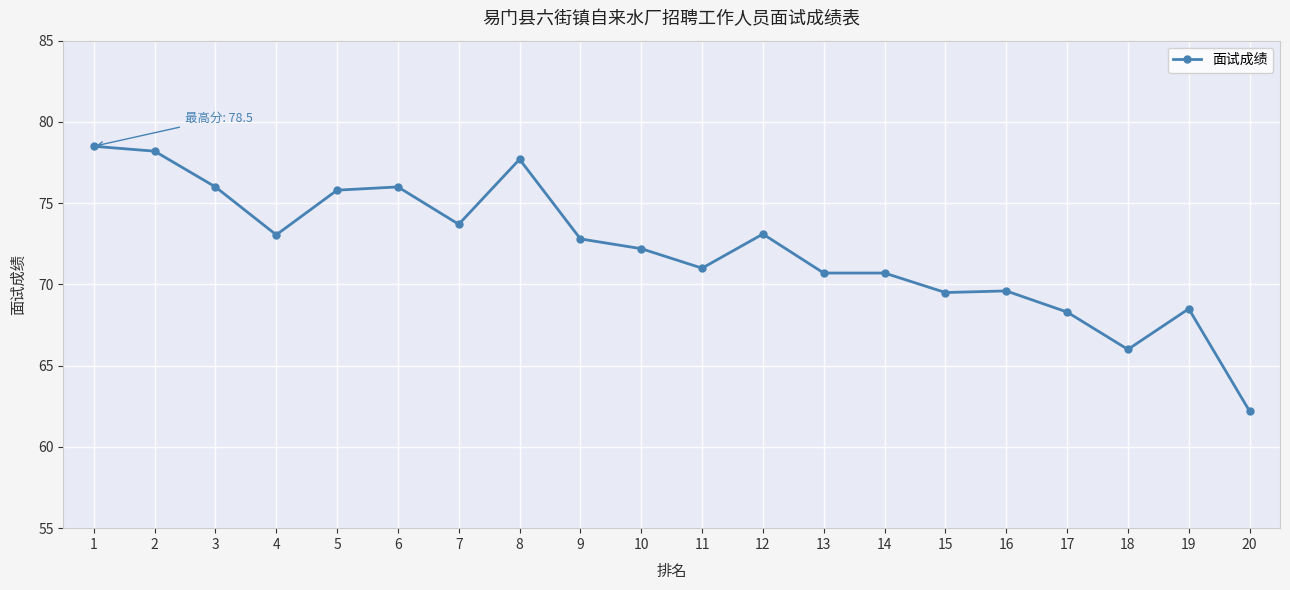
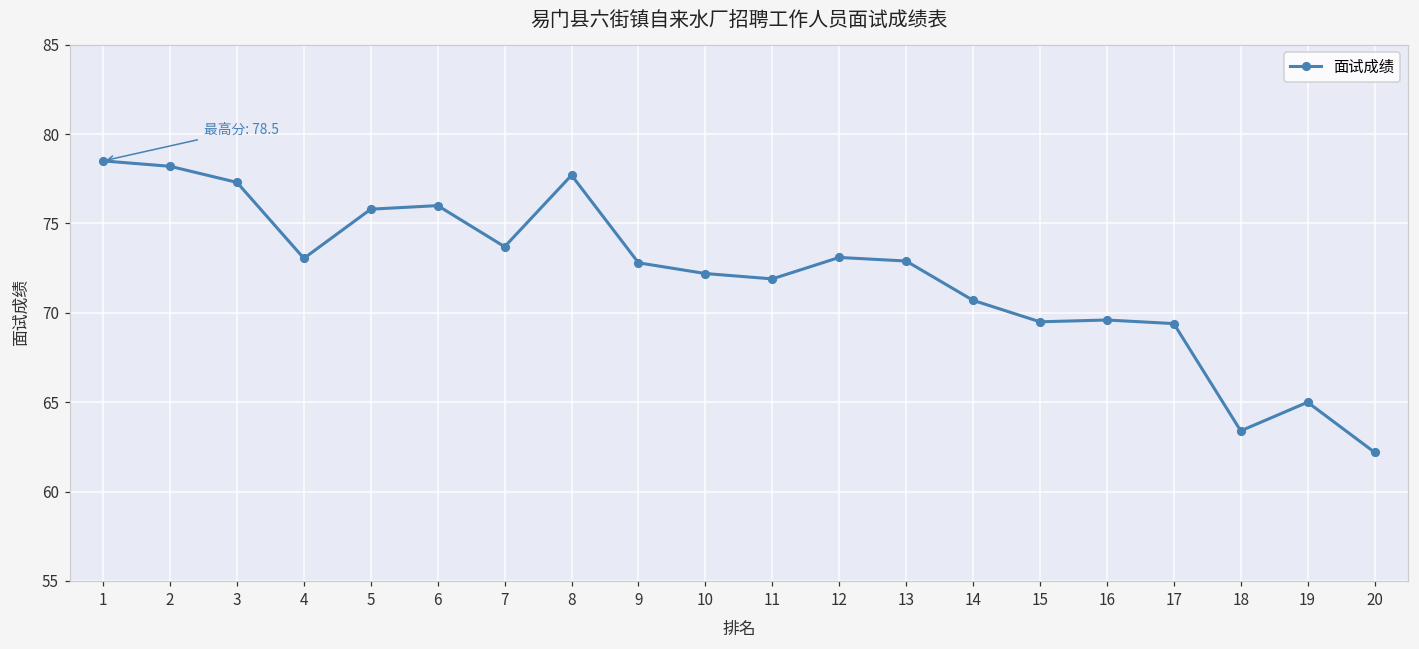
  {
-   "3": 76.0,
+   "3": 77.3,
    "4": 73.1,
    "5": 75.8,
    "6": 76.0,
    "7": 73.7,
    "8": 77.7,
    "9": 72.8,
    "10": 72.2,
-   "11": 71.0,
+   "11": 71.9,
    "12": 73.1,
-   "13": 70.7,
+   "13": 72.9,
    "14": 70.7,
    "15": 69.5,
    "16": 69.6,
-   "17": 68.3,
-   "18": 66.0,
-   "19": 68.5,
+   "17": 69.4,
+   "18": 63.4,
+   "19": 65.0,
    "20": 62.2
  }
